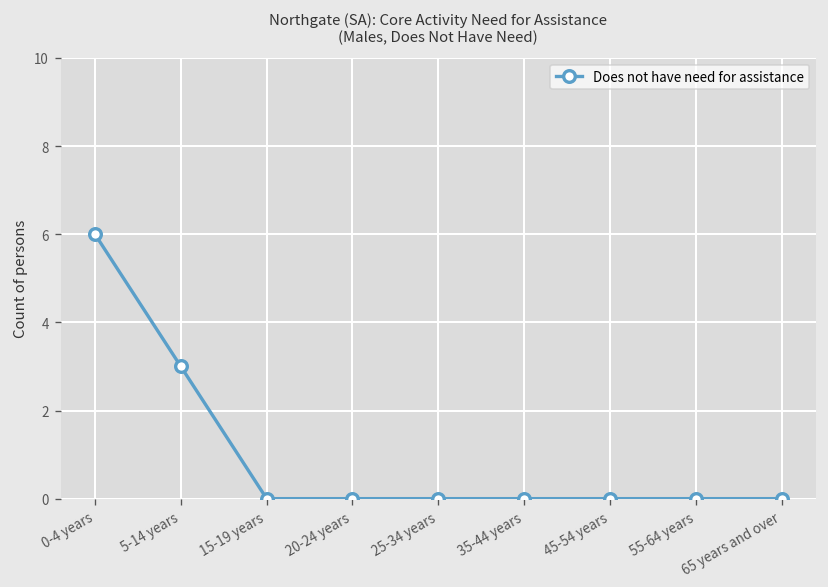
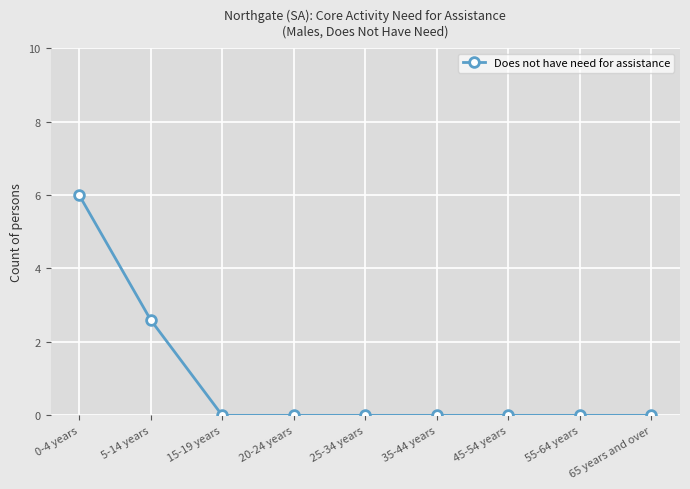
  {
    "0-4 years": 6.0,
-   "5-14 years": 3.0,
+   "5-14 years": 2.6,
    "15-19 years": 0.0,
    "20-24 years": 0.0,
    "25-34 years": 0.0,
    "35-44 years": 0.0,
    "45-54 years": 0.0,
    "55-64 years": 0.0,
    "65 years and over": 0.0
  }
